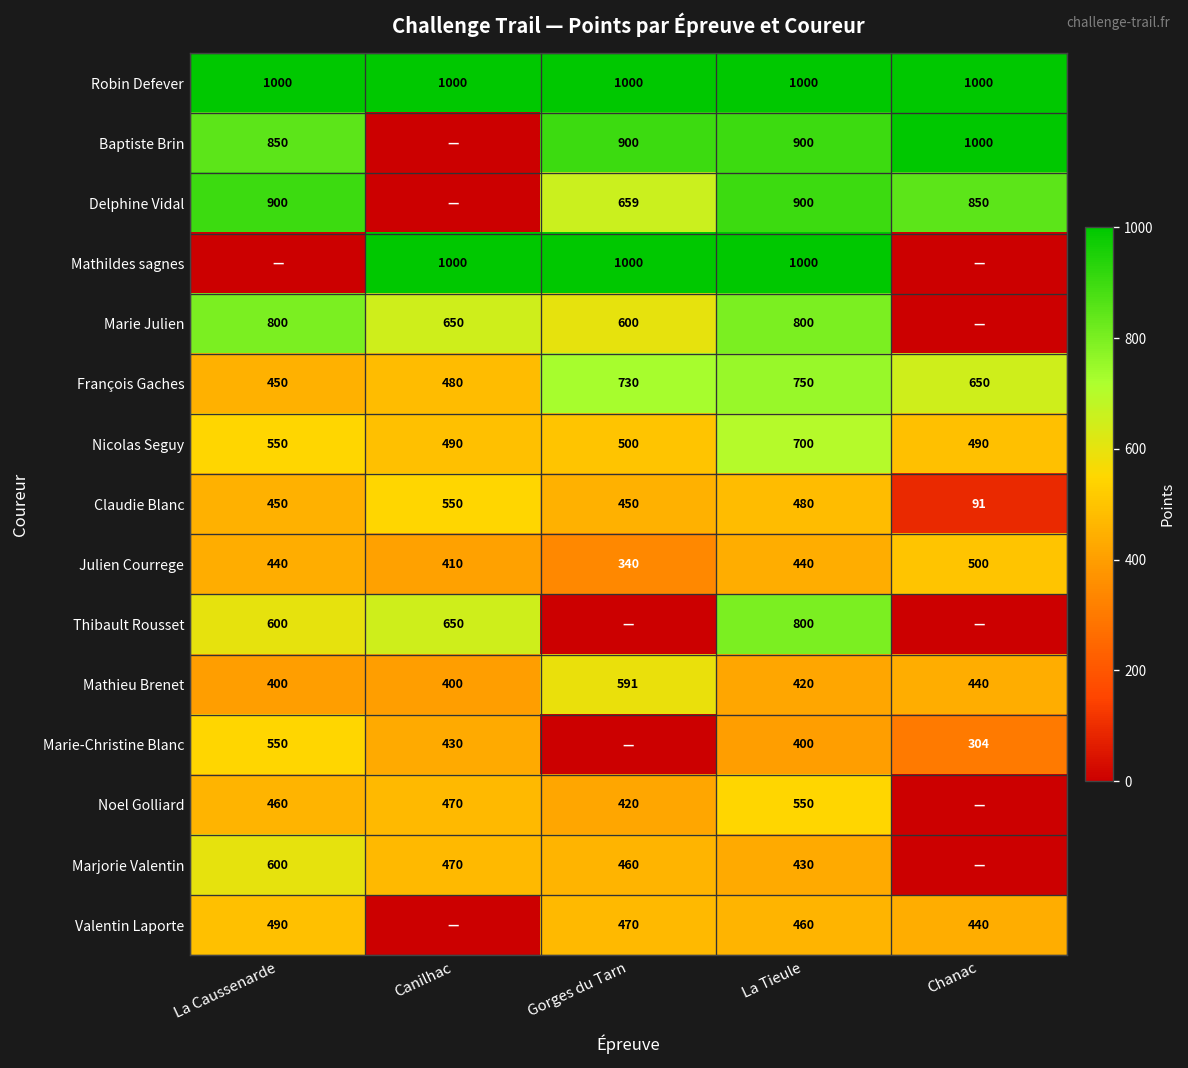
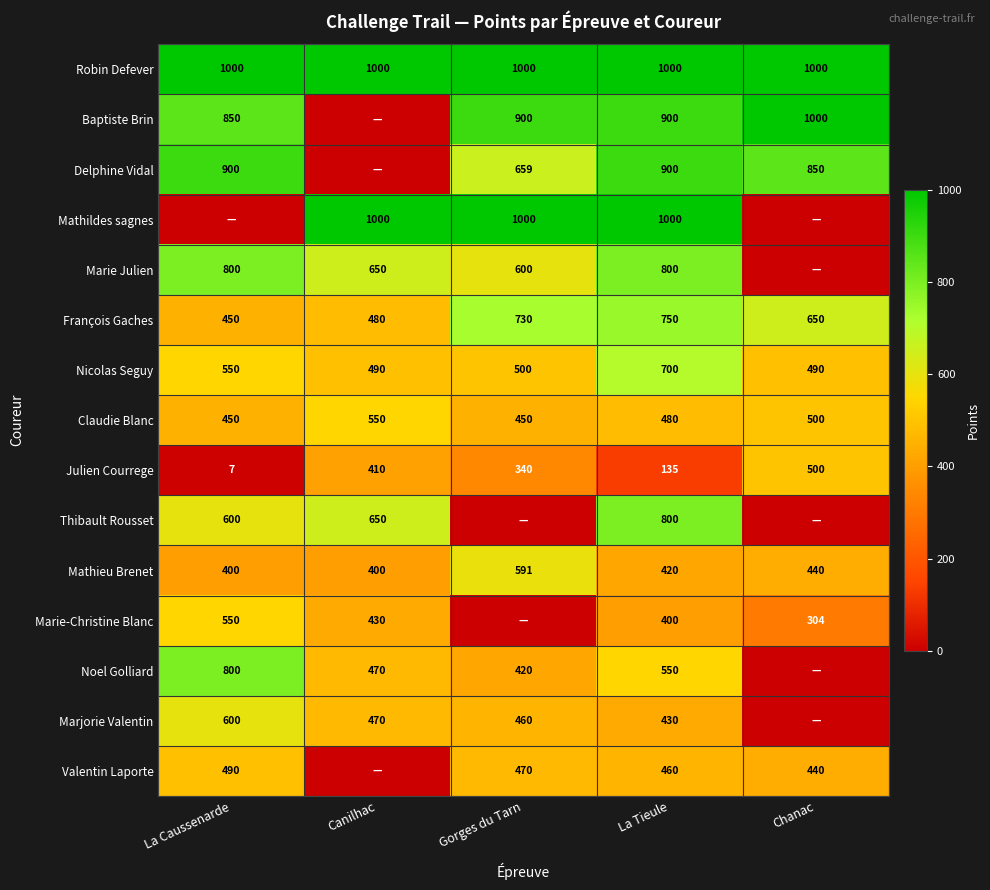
  {
    "Robin Defever": {
      "La Caussenarde": 1000,
      "Canilhac": 1000,
      "Gorges du Tarn": 1000,
      "La Tieule": 1000,
      "Chanac": 1000
    },
    "Baptiste Brin": {
      "La Caussenarde": 850,
      "Gorges du Tarn": 900,
      "La Tieule": 900,
      "Chanac": 1000
    },
    "Delphine Vidal": {
      "La Caussenarde": 900,
      "Gorges du Tarn": 659,
      "La Tieule": 900,
      "Chanac": 850
    },
    "Mathildes sagnes": {
      "Canilhac": 1000,
      "Gorges du Tarn": 1000,
      "La Tieule": 1000
    },
    "Marie Julien": {
      "La Caussenarde": 800,
      "Canilhac": 650,
      "Gorges du Tarn": 600,
      "La Tieule": 800
    },
    "François Gaches": {
      "La Caussenarde": 450,
      "Canilhac": 480,
      "Gorges du Tarn": 730,
      "La Tieule": 750,
      "Chanac": 650
    },
    "Nicolas Seguy": {
      "La Caussenarde": 550,
      "Canilhac": 490,
      "Gorges du Tarn": 500,
      "La Tieule": 700,
      "Chanac": 490
    },
    "Claudie Blanc": {
      "La Caussenarde": 450,
      "Canilhac": 550,
      "Gorges du Tarn": 450,
      "La Tieule": 480,
-     "Chanac": 91
+     "Chanac": 500
    },
    "Julien Courrege": {
-     "La Caussenarde": 440,
+     "La Caussenarde": 7,
      "Canilhac": 410,
      "Gorges du Tarn": 340,
-     "La Tieule": 440,
+     "La Tieule": 135,
      "Chanac": 500
    },
    "Thibault Rousset": {
      "La Caussenarde": 600,
      "Canilhac": 650,
      "La Tieule": 800
    },
    "Mathieu Brenet": {
      "La Caussenarde": 400,
      "Canilhac": 400,
      "Gorges du Tarn": 591,
      "La Tieule": 420,
      "Chanac": 440
    },
    "Marie-Christine Blanc": {
      "La Caussenarde": 550,
      "Canilhac": 430,
      "La Tieule": 400,
      "Chanac": 304
    },
    "Noel Golliard": {
-     "La Caussenarde": 460,
+     "La Caussenarde": 800,
      "Canilhac": 470,
      "Gorges du Tarn": 420,
      "La Tieule": 550
    },
    "Marjorie Valentin": {
      "La Caussenarde": 600,
      "Canilhac": 470,
      "Gorges du Tarn": 460,
      "La Tieule": 430
    },
    "Valentin Laporte": {
      "La Caussenarde": 490,
      "Gorges du Tarn": 470,
      "La Tieule": 460,
      "Chanac": 440
    }
  }
